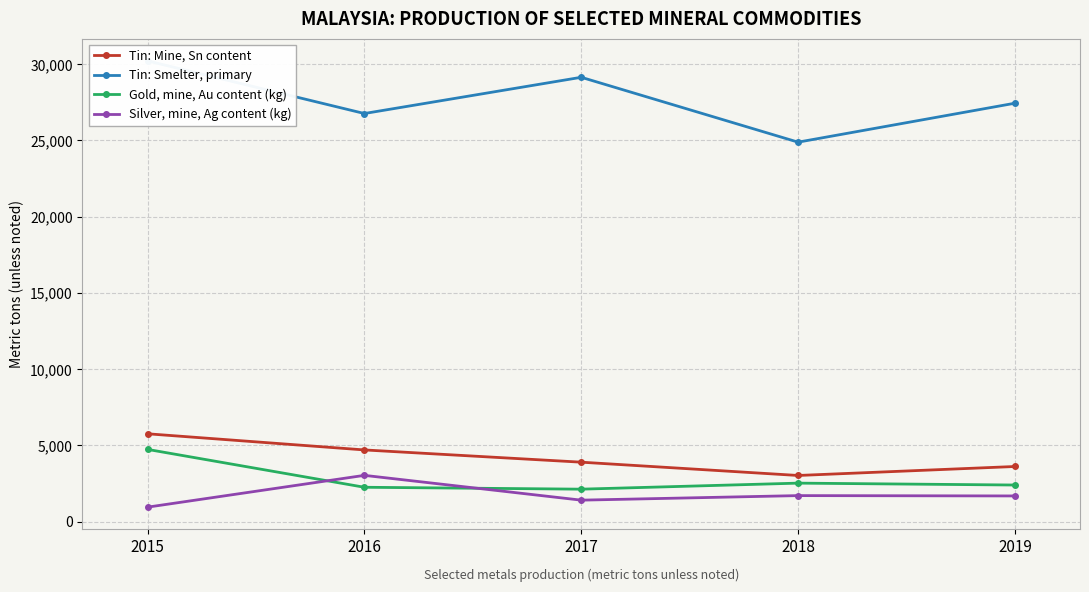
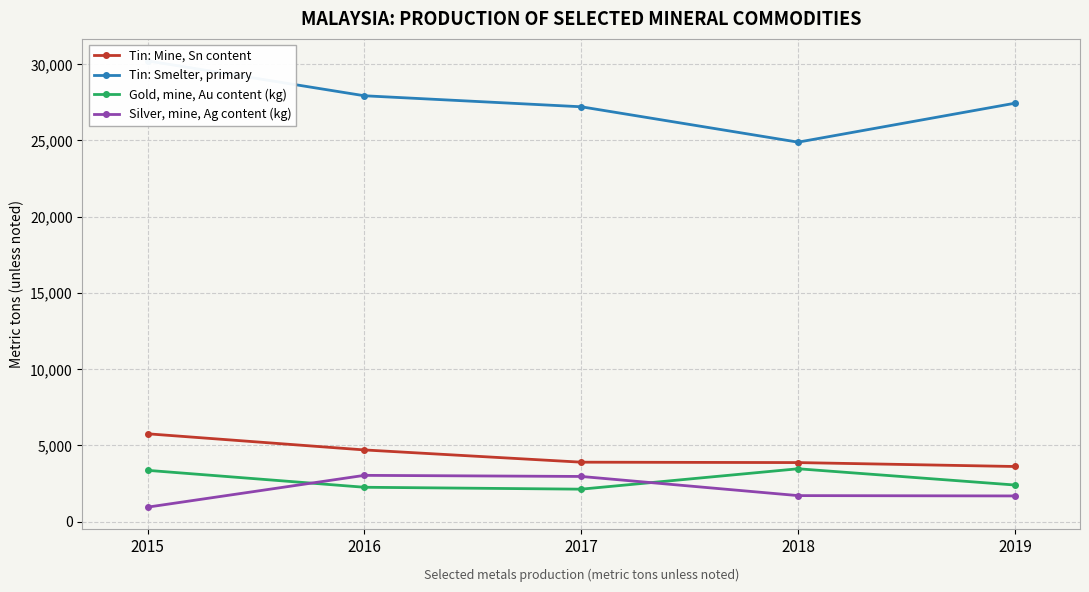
  {
    "Tin: Mine, Sn content": {
      "2015": "5,800",
      "2016": "4,700",
      "2017": "3,900",
-     "2018": "3,000",
+     "2018": "3,900",
      "2019": "3,600"
    },
    "Tin: Smelter, primary": {
-     "2016": "26,800",
-     "2017": "29,100",
+     "2016": "27,900",
+     "2017": "27,200",
      "2018": "24,900",
      "2019": "27,400"
    },
    "Gold, mine, Au content (kg)": {
-     "2015": "4,700",
+     "2015": "3,400",
      "2016": "2,200",
      "2017": "2,100",
-     "2018": "2,500",
+     "2018": "3,500",
      "2019": "2,400"
    },
    "Silver, mine, Ag content (kg)": {
      "2015": "900",
      "2016": "3,000",
-     "2017": "1,400",
+     "2017": "3,000",
      "2018": "1,700",
      "2019": "1,700"
    }
  }
